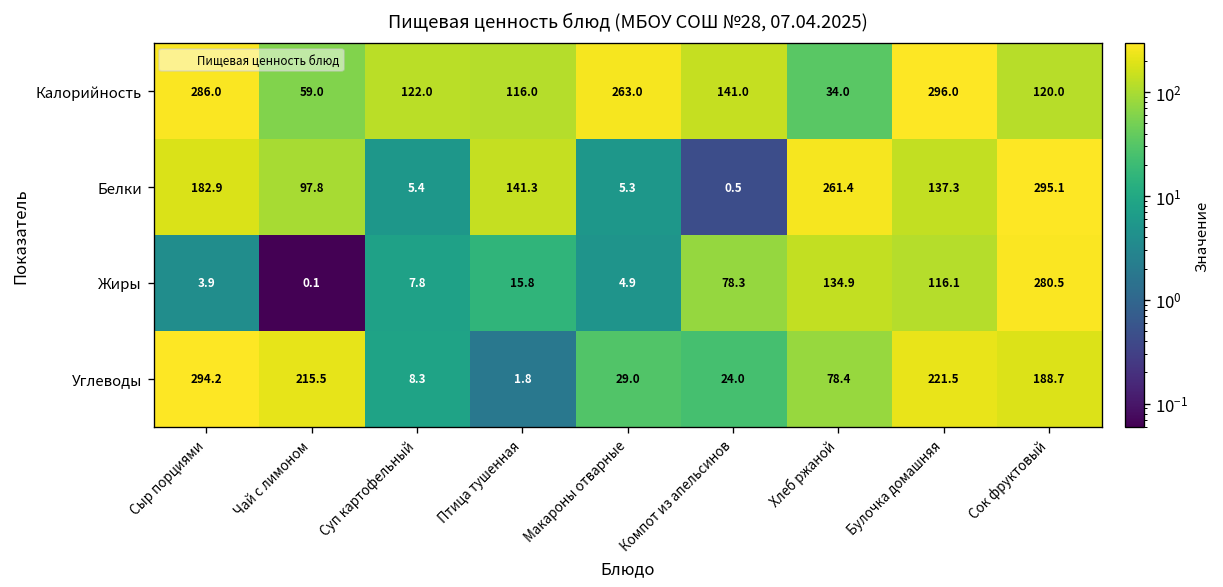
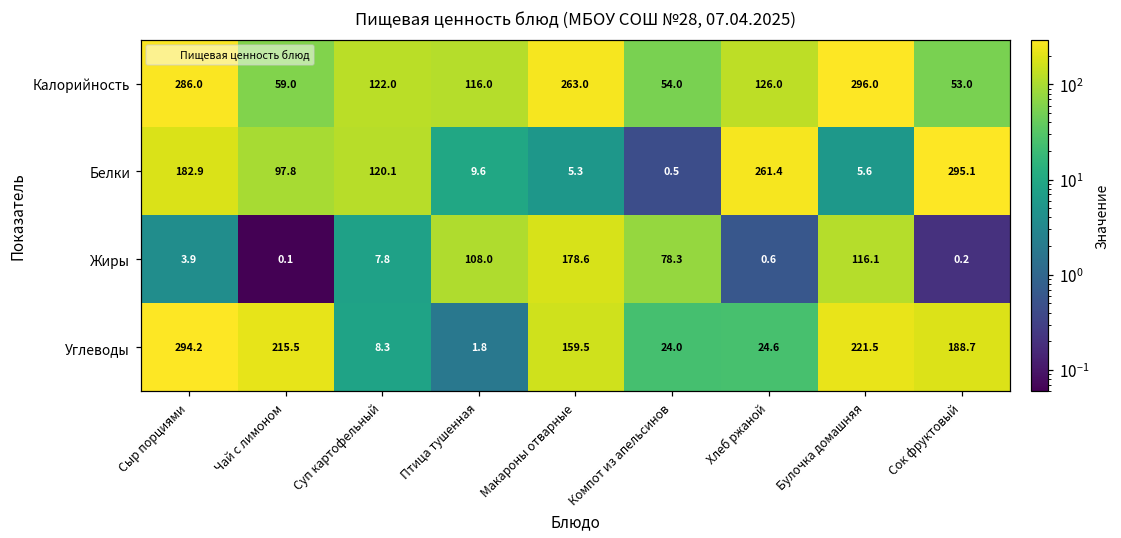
  {
    "Калорийность": {
      "Сыр порциями": 286.0,
      "Чай с лимоном": 59.0,
      "Суп картофельный": 122.0,
      "Птица тушенная": 116.0,
      "Макароны отварные": 263.0,
-     "Компот из апельсинов": 141.0,
-     "Хлеб ржаной": 34.0,
+     "Компот из апельсинов": 54.0,
+     "Хлеб ржаной": 126.0,
      "Булочка домашняя": 296.0,
-     "Сок фруктовый": 120.0
+     "Сок фруктовый": 53.0
    },
    "Белки": {
      "Сыр порциями": 182.9,
      "Чай с лимоном": 97.8,
-     "Суп картофельный": 5.4,
-     "Птица тушенная": 141.3,
+     "Суп картофельный": 120.1,
+     "Птица тушенная": 9.6,
      "Макароны отварные": 5.3,
      "Компот из апельсинов": 0.5,
      "Хлеб ржаной": 261.4,
-     "Булочка домашняя": 137.3,
+     "Булочка домашняя": 5.6,
      "Сок фруктовый": 295.1
    },
    "Жиры": {
      "Сыр порциями": 3.9,
      "Чай с лимоном": 0.1,
      "Суп картофельный": 7.8,
-     "Птица тушенная": 15.8,
-     "Макароны отварные": 4.9,
+     "Птица тушенная": 108.0,
+     "Макароны отварные": 178.6,
      "Компот из апельсинов": 78.3,
-     "Хлеб ржаной": 134.9,
+     "Хлеб ржаной": 0.6,
      "Булочка домашняя": 116.1,
-     "Сок фруктовый": 280.5
+     "Сок фруктовый": 0.2
    },
    "Углеводы": {
      "Сыр порциями": 294.2,
      "Чай с лимоном": 215.5,
      "Суп картофельный": 8.3,
      "Птица тушенная": 1.8,
-     "Макароны отварные": 29.0,
+     "Макароны отварные": 159.5,
      "Компот из апельсинов": 24.0,
-     "Хлеб ржаной": 78.4,
+     "Хлеб ржаной": 24.6,
      "Булочка домашняя": 221.5,
      "Сок фруктовый": 188.7
    }
  }
